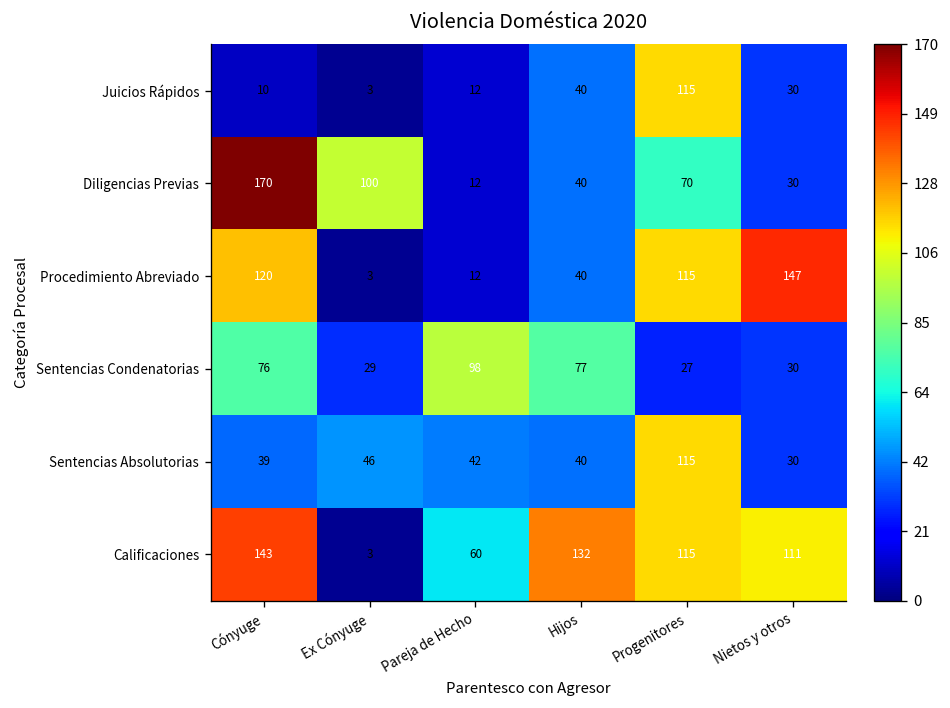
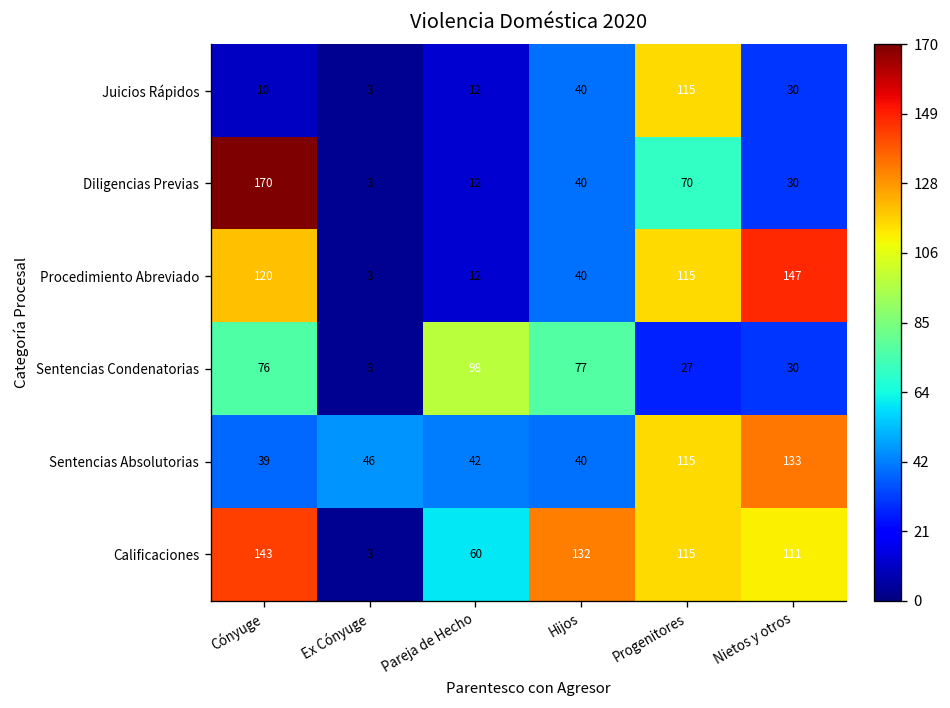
  {
    "Juicios Rápidos": {
      "Cónyuge": 10,
      "Ex Cónyuge": 3,
      "Pareja de Hecho": 12,
      "Hijos": 40,
      "Progenitores": 115,
      "Nietos y otros": 30
    },
    "Diligencias Previas": {
      "Cónyuge": 170,
-     "Ex Cónyuge": 100,
+     "Ex Cónyuge": 3,
      "Pareja de Hecho": 12,
      "Hijos": 40,
      "Progenitores": 70,
      "Nietos y otros": 30
    },
    "Procedimiento Abreviado": {
      "Cónyuge": 120,
      "Ex Cónyuge": 3,
      "Pareja de Hecho": 12,
      "Hijos": 40,
      "Progenitores": 115,
      "Nietos y otros": 147
    },
    "Sentencias Condenatorias": {
      "Cónyuge": 76,
-     "Ex Cónyuge": 29,
+     "Ex Cónyuge": 3,
      "Pareja de Hecho": 98,
      "Hijos": 77,
      "Progenitores": 27,
      "Nietos y otros": 30
    },
    "Sentencias Absolutorias": {
      "Cónyuge": 39,
      "Ex Cónyuge": 46,
      "Pareja de Hecho": 42,
      "Hijos": 40,
      "Progenitores": 115,
-     "Nietos y otros": 30
+     "Nietos y otros": 133
    },
    "Calificaciones": {
      "Cónyuge": 143,
      "Ex Cónyuge": 3,
      "Pareja de Hecho": 60,
      "Hijos": 132,
      "Progenitores": 115,
      "Nietos y otros": 111
    }
  }
